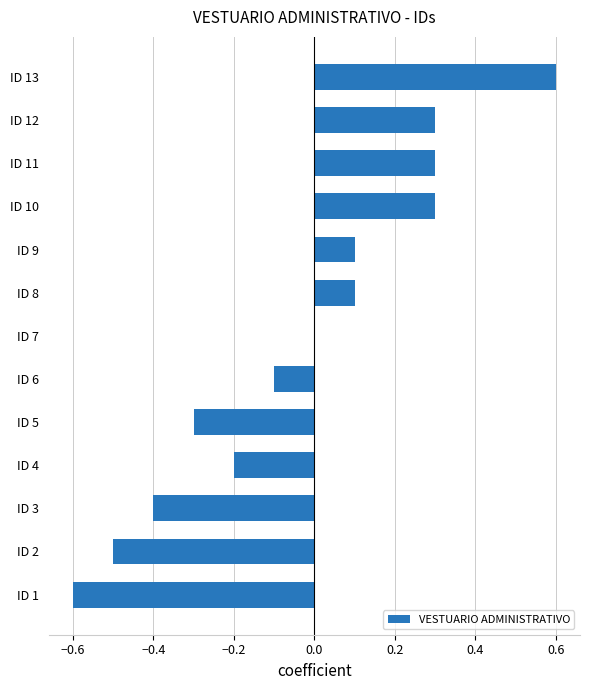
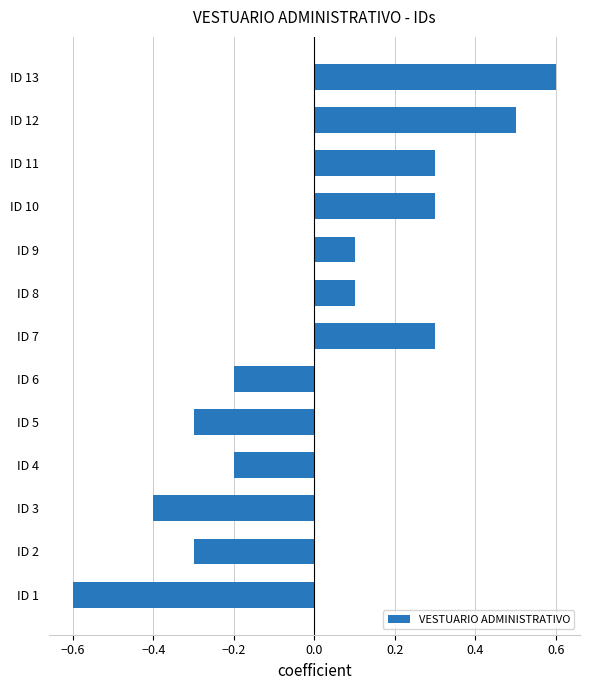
  {
    "ID 13": 0.60,
-   "ID 12": 0.30,
+   "ID 12": 0.50,
    "ID 11": 0.30,
    "ID 10": 0.30,
    "ID 9": 0.10,
    "ID 8": 0.10,
-   "ID 7": 0.00,
-   "ID 6": -0.10,
+   "ID 7": 0.30,
+   "ID 6": -0.20,
    "ID 5": -0.30,
    "ID 4": -0.20,
    "ID 3": -0.40,
-   "ID 2": -0.50,
+   "ID 2": -0.30,
    "ID 1": -0.60
  }
